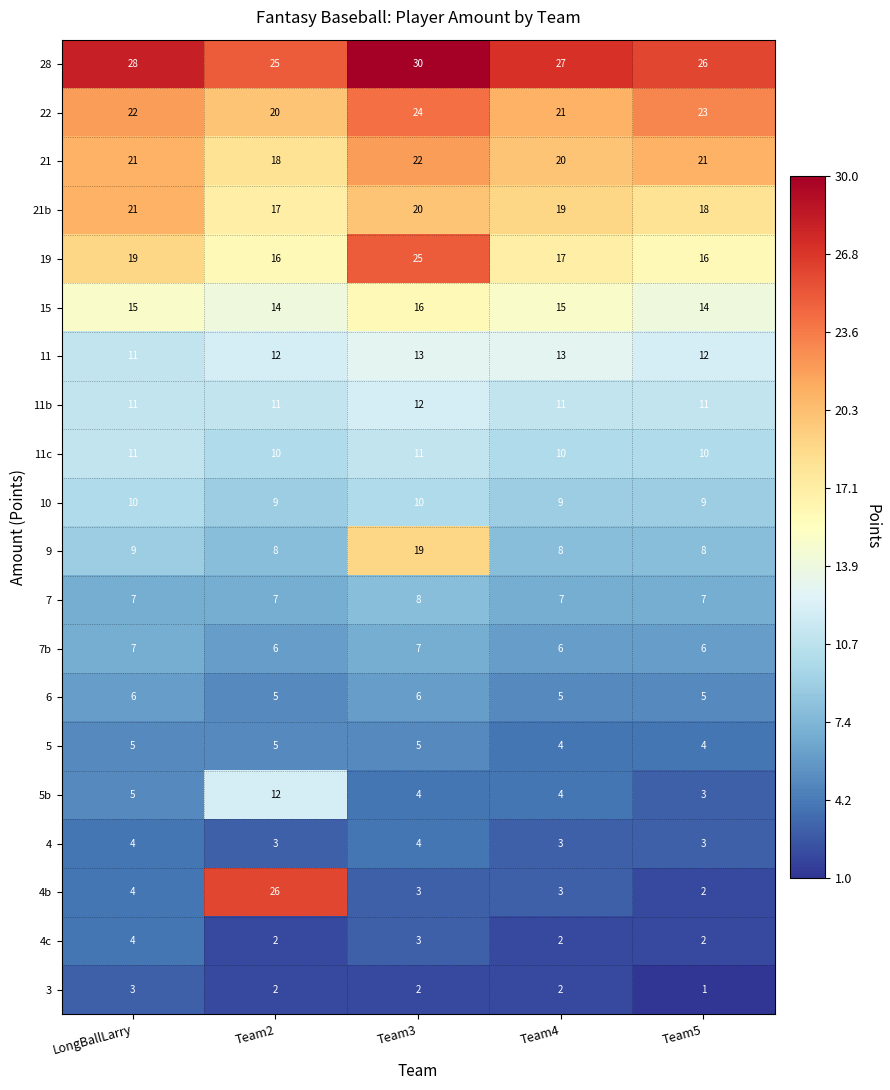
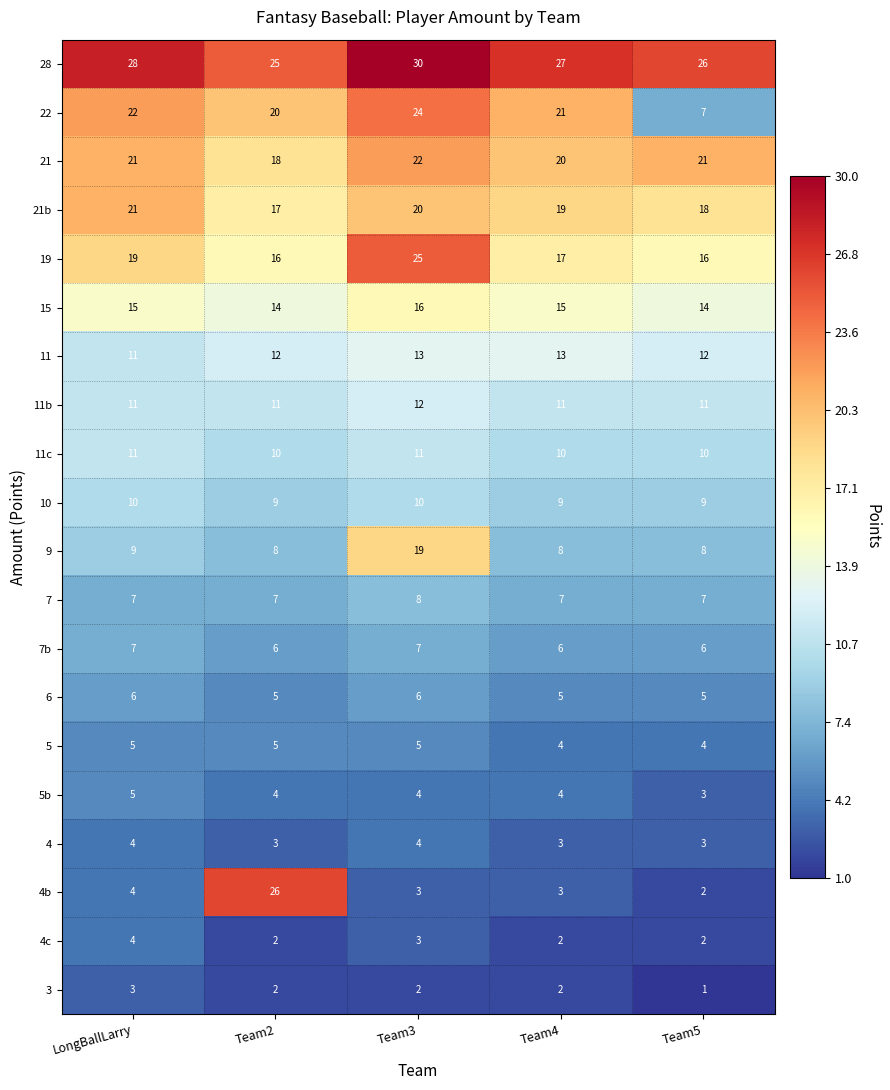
  {
    "28": {
      "LongBallLarry": 28,
      "Team2": 25,
      "Team3": 30,
      "Team4": 27,
      "Team5": 26
    },
    "22": {
      "LongBallLarry": 22,
      "Team2": 20,
      "Team3": 24,
      "Team4": 21,
-     "Team5": 23
+     "Team5": 7
    },
    "21": {
      "LongBallLarry": 21,
      "Team2": 18,
      "Team3": 22,
      "Team4": 20,
      "Team5": 21
    },
    "21b": {
      "LongBallLarry": 21,
      "Team2": 17,
      "Team3": 20,
      "Team4": 19,
      "Team5": 18
    },
    "19": {
      "LongBallLarry": 19,
      "Team2": 16,
      "Team3": 25,
      "Team4": 17,
      "Team5": 16
    },
    "15": {
      "LongBallLarry": 15,
      "Team2": 14,
      "Team3": 16,
      "Team4": 15,
      "Team5": 14
    },
    "11": {
      "LongBallLarry": 11,
      "Team2": 12,
      "Team3": 13,
      "Team4": 13,
      "Team5": 12
    },
    "11b": {
      "LongBallLarry": 11,
      "Team2": 11,
      "Team3": 12,
      "Team4": 11,
      "Team5": 11
    },
    "11c": {
      "LongBallLarry": 11,
      "Team2": 10,
      "Team3": 11,
      "Team4": 10,
      "Team5": 10
    },
    "10": {
      "LongBallLarry": 10,
      "Team2": 9,
      "Team3": 10,
      "Team4": 9,
      "Team5": 9
    },
    "9": {
      "LongBallLarry": 9,
      "Team2": 8,
      "Team3": 19,
      "Team4": 8,
      "Team5": 8
    },
    "7": {
      "LongBallLarry": 7,
      "Team2": 7,
      "Team3": 8,
      "Team4": 7,
      "Team5": 7
    },
    "7b": {
      "LongBallLarry": 7,
      "Team2": 6,
      "Team3": 7,
      "Team4": 6,
      "Team5": 6
    },
    "6": {
      "LongBallLarry": 6,
      "Team2": 5,
      "Team3": 6,
      "Team4": 5,
      "Team5": 5
    },
    "5": {
      "LongBallLarry": 5,
      "Team2": 5,
      "Team3": 5,
      "Team4": 4,
      "Team5": 4
    },
    "5b": {
      "LongBallLarry": 5,
-     "Team2": 12,
+     "Team2": 4,
      "Team3": 4,
      "Team4": 4,
      "Team5": 3
    },
    "4": {
      "LongBallLarry": 4,
      "Team2": 3,
      "Team3": 4,
      "Team4": 3,
      "Team5": 3
    },
    "4b": {
      "LongBallLarry": 4,
      "Team2": 26,
      "Team3": 3,
      "Team4": 3,
      "Team5": 2
    },
    "4c": {
      "LongBallLarry": 4,
      "Team2": 2,
      "Team3": 3,
      "Team4": 2,
      "Team5": 2
    },
    "3": {
      "LongBallLarry": 3,
      "Team2": 2,
      "Team3": 2,
      "Team4": 2,
      "Team5": 1
    }
  }
